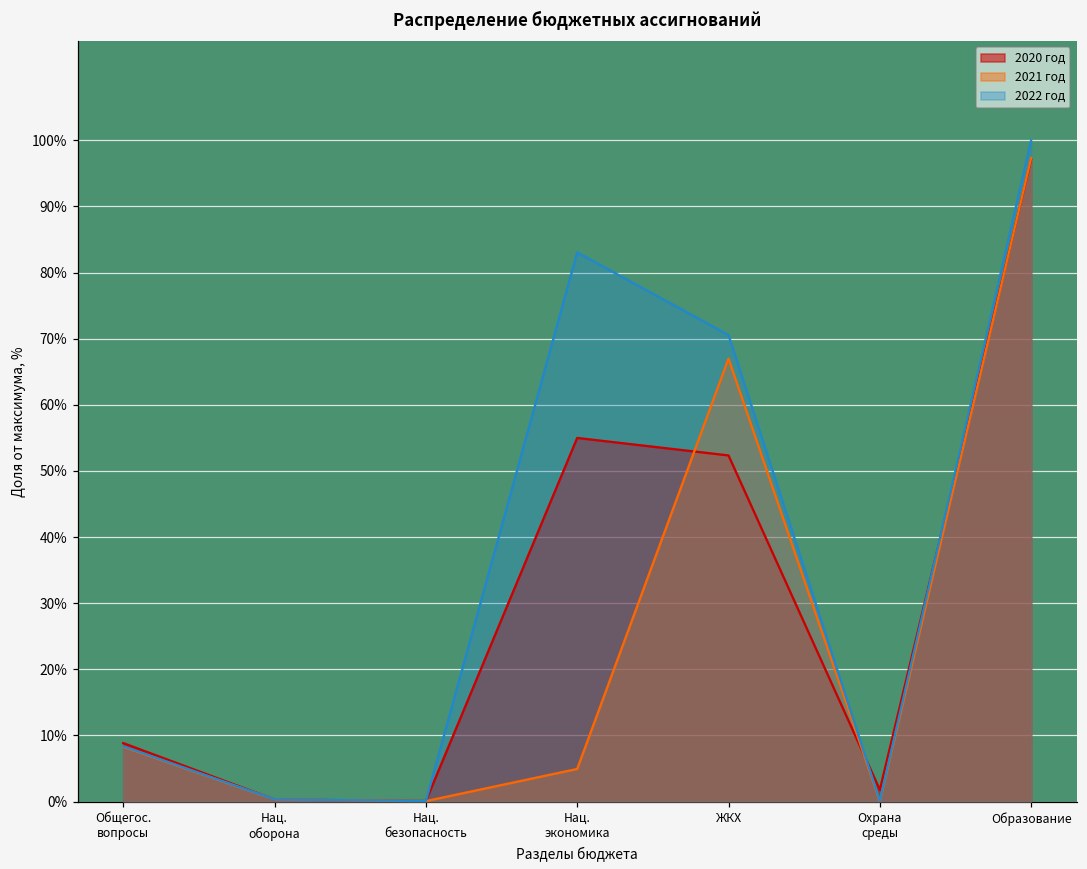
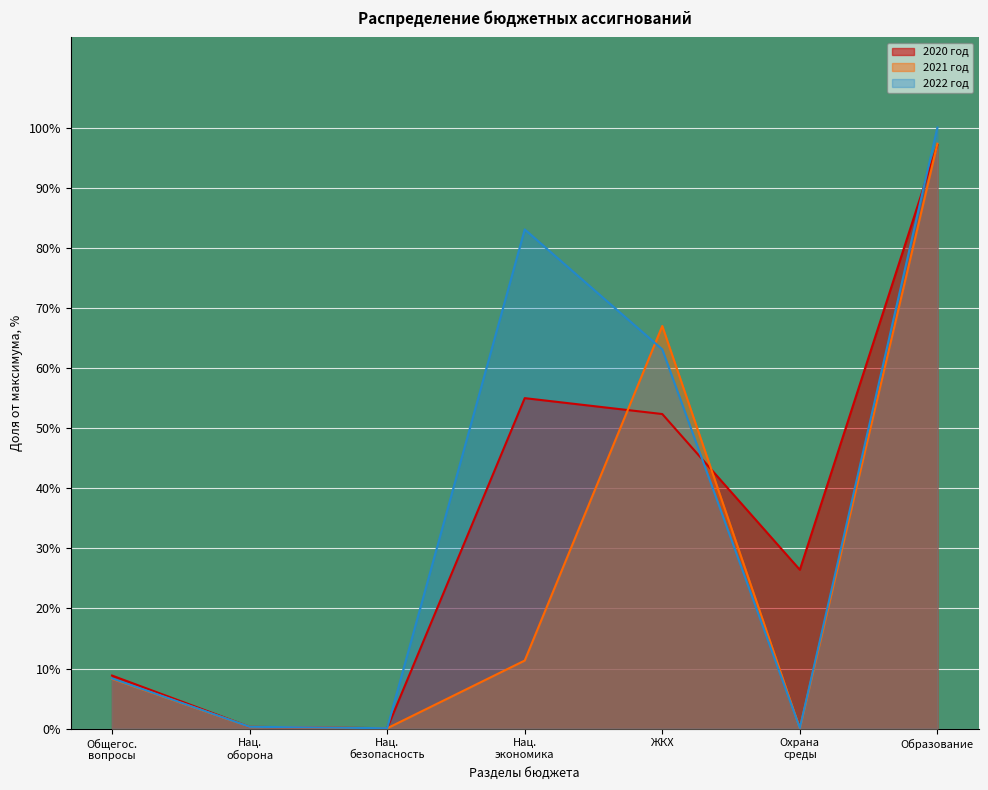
  {
    "2020 год": {
      "Общегос. вопросы": "9%",
      "Нац. экономика": "55%",
      "ЖКХ": "52%",
-     "Охрана среды": "2%"
+     "Охрана среды": "26%"
    },
    "2021 год": {
-     "Нац. экономика": "5%",
+     "Нац. экономика": "11%",
      "ЖКХ": "67%"
    },
    "2022 год": {
      "Нац. экономика": "83%",
-     "ЖКХ": "71%",
+     "ЖКХ": "63%",
      "Образование": "100%"
    }
  }
